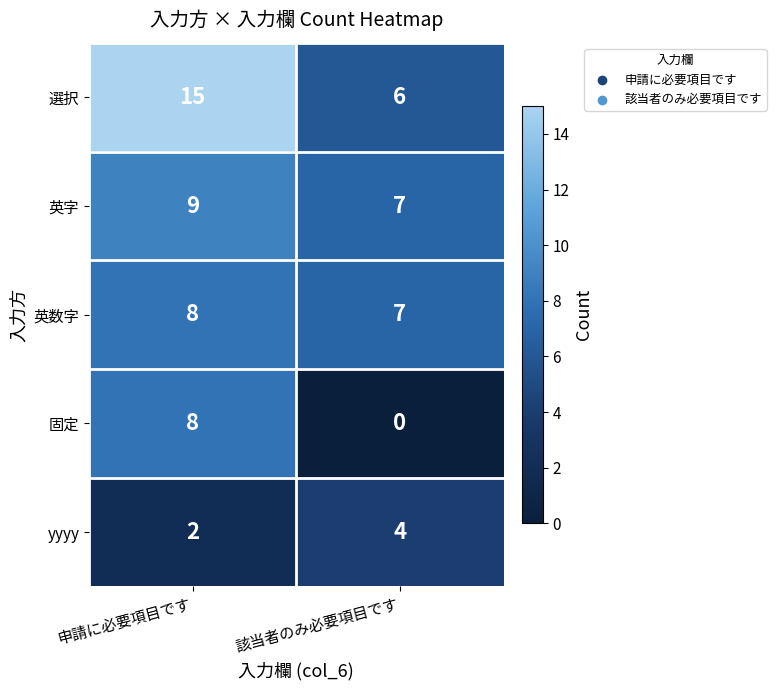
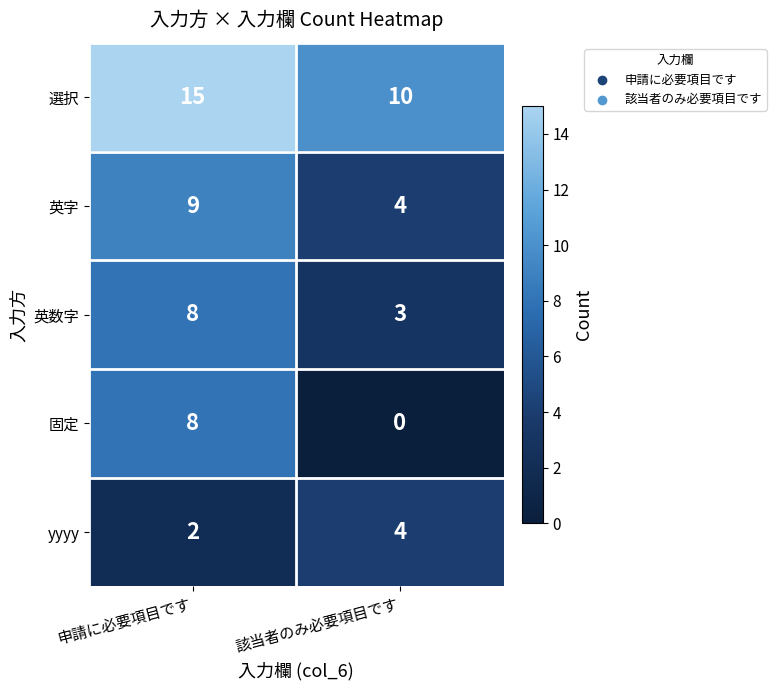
  {
    "選択": {
      "申請に必要項目です": 15,
-     "該当者のみ必要項目です": 6
+     "該当者のみ必要項目です": 10
    },
    "英字": {
      "申請に必要項目です": 9,
-     "該当者のみ必要項目です": 7
+     "該当者のみ必要項目です": 4
    },
    "英数字": {
      "申請に必要項目です": 8,
-     "該当者のみ必要項目です": 7
+     "該当者のみ必要項目です": 3
    },
    "固定": {
      "申請に必要項目です": 8,
      "該当者のみ必要項目です": 0
    },
    "yyyy": {
      "申請に必要項目です": 2,
      "該当者のみ必要項目です": 4
    }
  }
